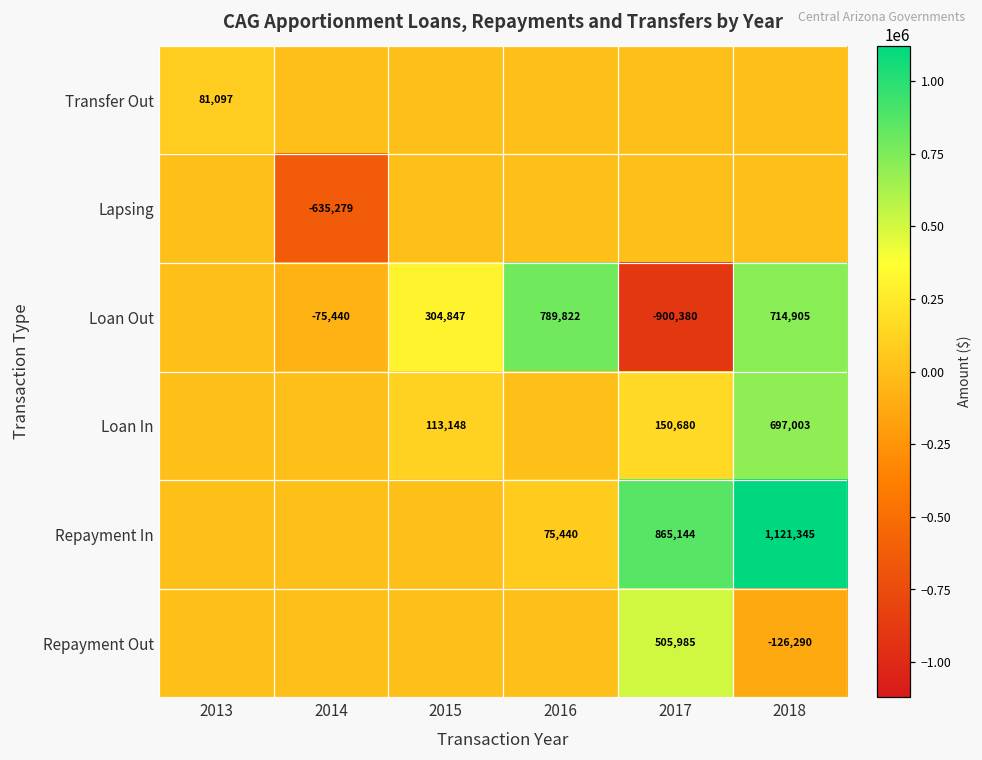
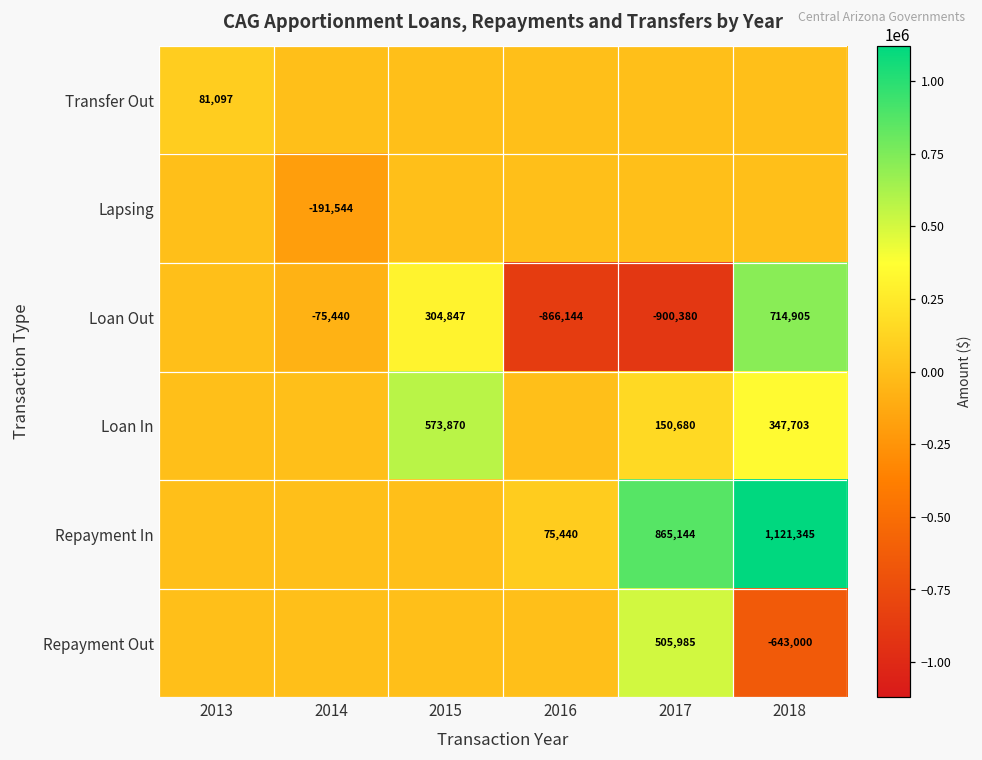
  {
    "Transfer Out": {
      "2013": "81,097"
    },
    "Lapsing": {
-     "2014": "-635,279"
+     "2014": "-191,544"
    },
    "Loan Out": {
      "2014": "-75,440",
      "2015": "304,847",
-     "2016": "789,822",
+     "2016": "-866,144",
      "2017": "-900,380",
      "2018": "714,905"
    },
    "Loan In": {
-     "2015": "113,148",
+     "2015": "573,870",
      "2017": "150,680",
-     "2018": "697,003"
+     "2018": "347,703"
    },
    "Repayment In": {
      "2016": "75,440",
      "2017": "865,144",
      "2018": "1,121,345"
    },
    "Repayment Out": {
      "2017": "505,985",
-     "2018": "-126,290"
+     "2018": "-643,000"
    }
  }
